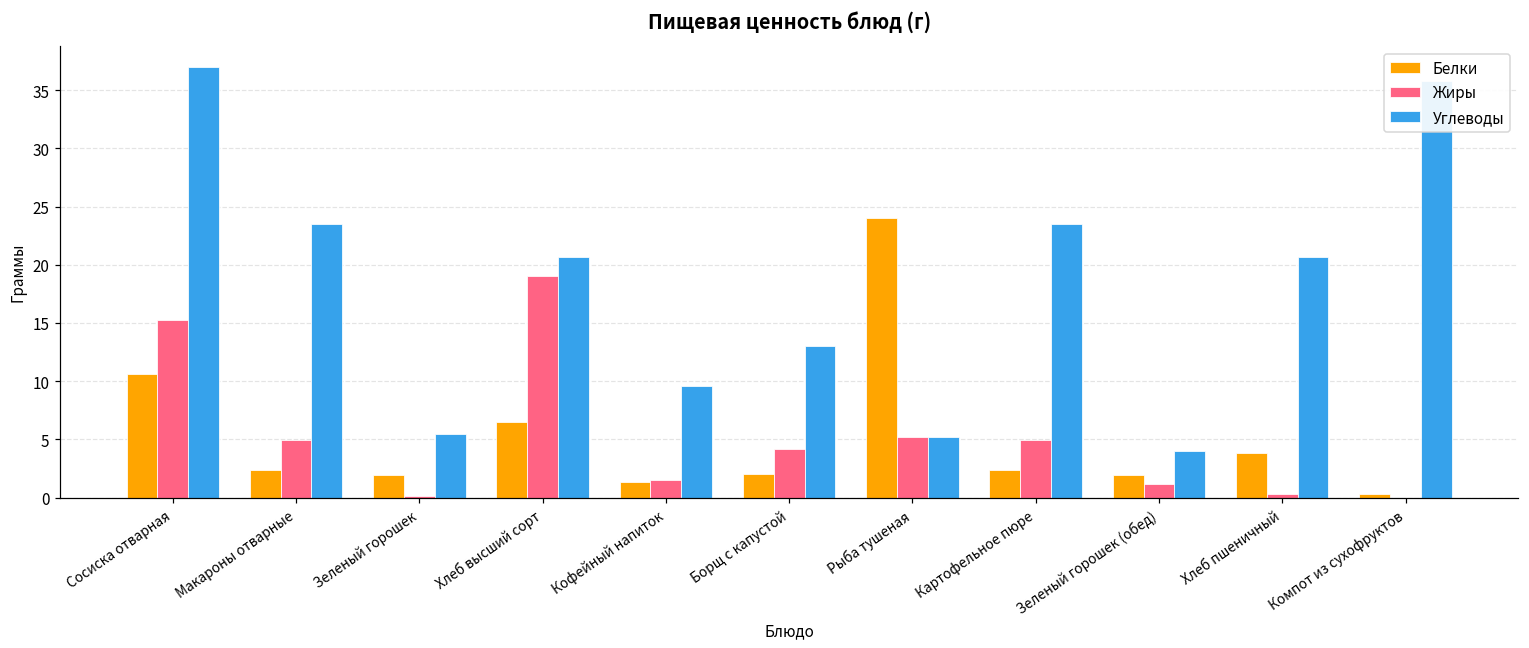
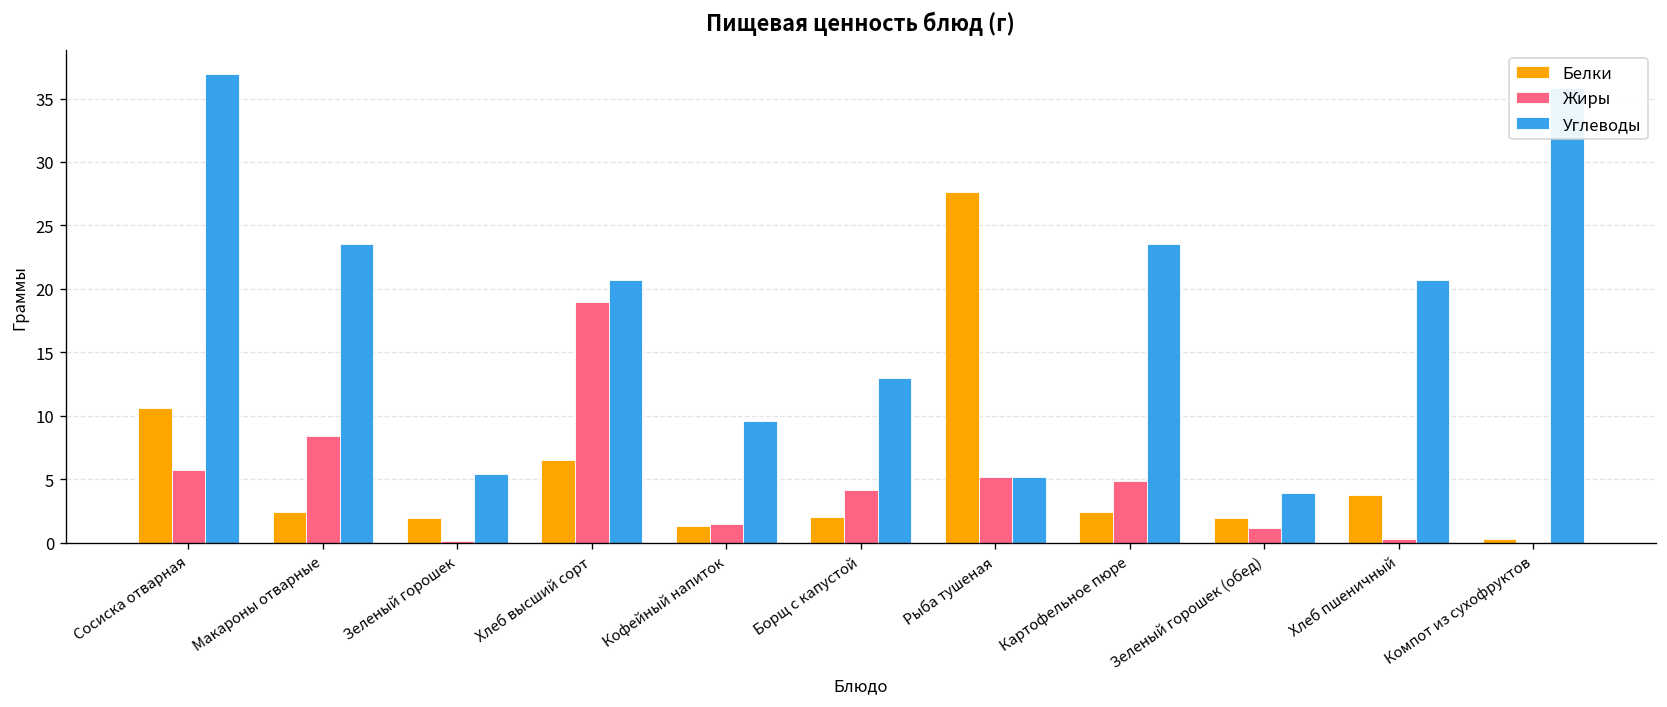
  {
    "Белки": {
      "Сосиска отварная": 10.6,
      "Макароны отварные": 2.4,
      "Зеленый горошек": 1.9,
      "Хлеб высший сорт": 6.5,
      "Кофейный напиток": 1.3,
      "Борщ с капустой": 2.0,
-     "Рыба тушеная": 24.0,
+     "Рыба тушеная": 27.6,
      "Картофельное пюре": 2.4,
      "Зеленый горошек (обед)": 1.9,
      "Хлеб пшеничный": 3.8,
      "Компот из сухофруктов": 0.3
    },
    "Жиры": {
-     "Сосиска отварная": 15.3,
-     "Макароны отварные": 4.9,
+     "Сосиска отварная": 5.7,
+     "Макароны отварные": 8.4,
      "Хлеб высший сорт": 19.0,
      "Кофейный напиток": 1.5,
      "Борщ с капустой": 4.2,
      "Рыба тушеная": 5.2,
      "Картофельное пюре": 4.9,
      "Зеленый горошек (обед)": 1.2,
      "Хлеб пшеничный": 0.3,
      "Компот из сухофруктов": 0.0
    },
    "Углеводы": {
      "Сосиска отварная": 37.0,
      "Макароны отварные": 23.5,
      "Зеленый горошек": 5.4,
      "Хлеб высший сорт": 20.7,
      "Кофейный напиток": 9.6,
      "Борщ с капустой": 13.0,
      "Рыба тушеная": 5.2,
      "Картофельное пюре": 23.5,
      "Зеленый горошек (обед)": 4.0,
      "Хлеб пшеничный": 20.7
    }
  }
